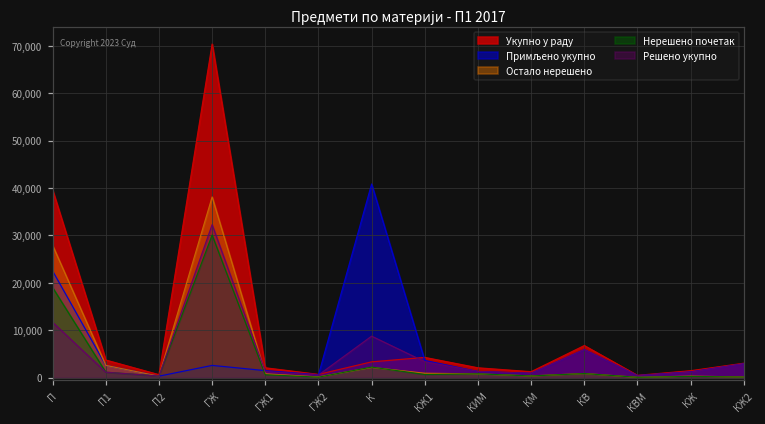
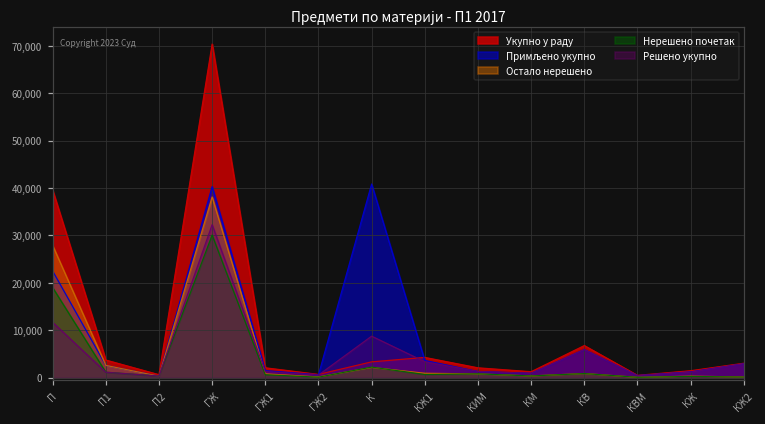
  {
    "Укупно у раду": {
      "П": "40,000",
      "П1": "4,000",
      "ГЖ": "70,000",
      "ГЖ1": "2,000",
      "К": "3,000",
      "КЖ1": "4,000",
      "КИМ": "2,000",
      "КВ": "7,000"
    },
    "Примљено укупно": {
      "П": "22,000",
-     "ГЖ": "3,000",
+     "ГЖ": "40,000",
      "К": "41,000"
    },
    "Остало нерешено": {
      "П": "28,000",
      "ГЖ": "38,000"
    },
    "Нерешено почетак": {
      "П": "19,000",
      "ГЖ": "30,000"
    },
    "Решено укупно": {
      "П": "12,000",
      "ГЖ": "32,000",
      "К": "9,000"
    }
  }
